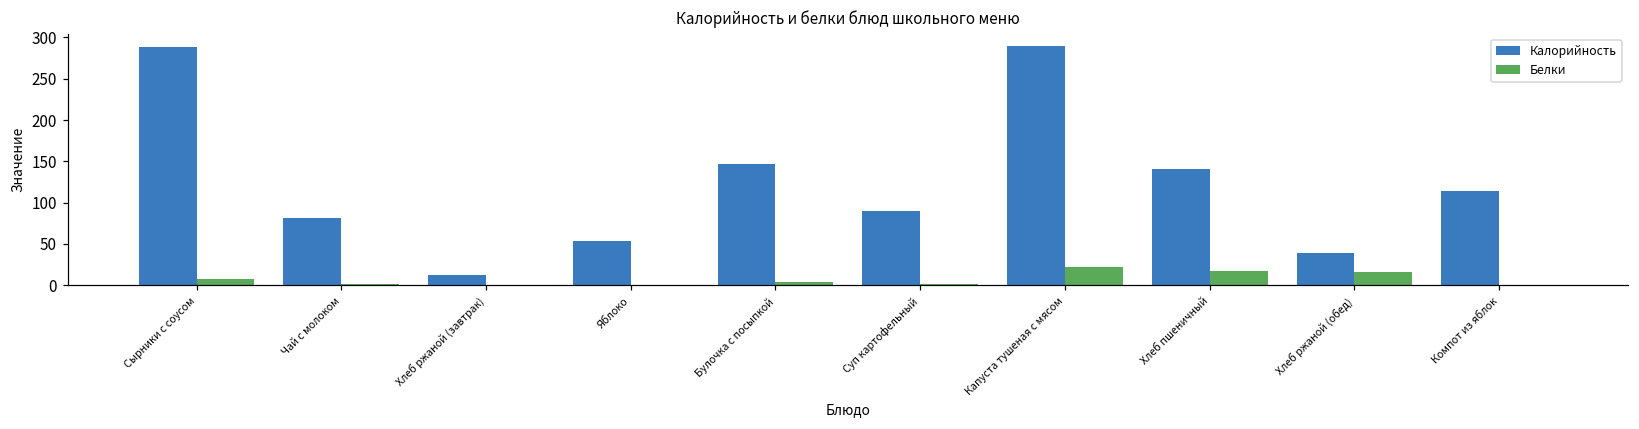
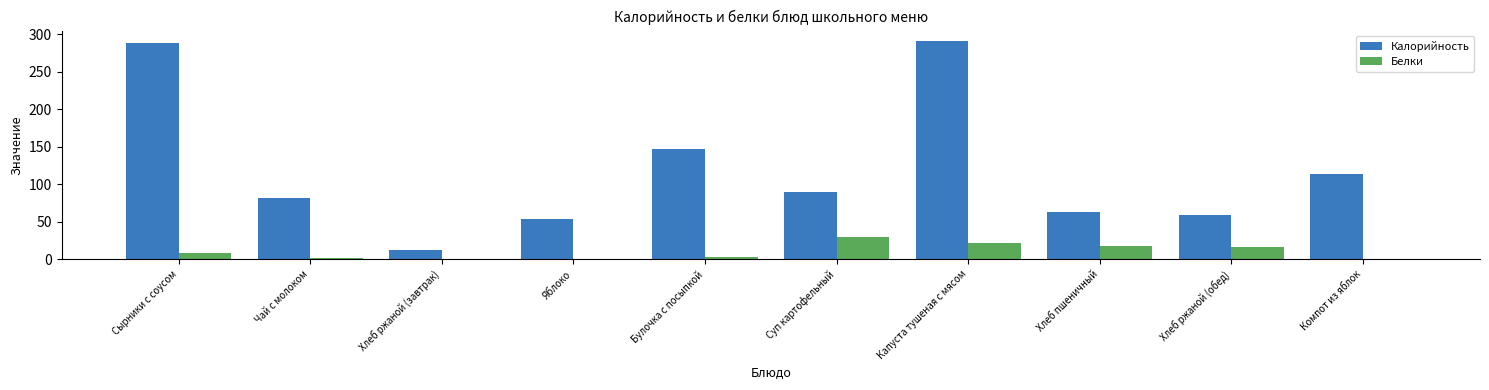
  {
    "Калорийность": {
      "Сырники с соусом": 290,
      "Чай с молоком": 80,
      "Хлеб ржаной (завтрак)": 10,
      "Яблоко": 50,
      "Булочка с посыпкой": 150,
      "Суп картофельный": 90,
      "Капуста тушеная с мясом": 290,
-     "Хлеб пшеничный": 140,
-     "Хлеб ржаной (обед)": 40,
+     "Хлеб пшеничный": 60,
+     "Хлеб ржаной (обед)": 60,
      "Компот из яблок": 110
    },
    "Белки": {
      "Сырники с соусом": 10,
      "Булочка с посыпкой": 0,
-     "Суп картофельный": 0,
+     "Суп картофельный": 30,
      "Капуста тушеная с мясом": 20,
      "Хлеб пшеничный": 20,
      "Хлеб ржаной (обед)": 20
    }
  }
